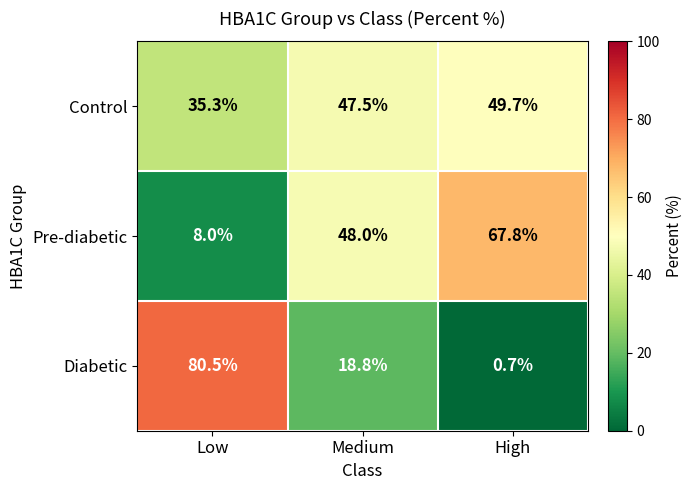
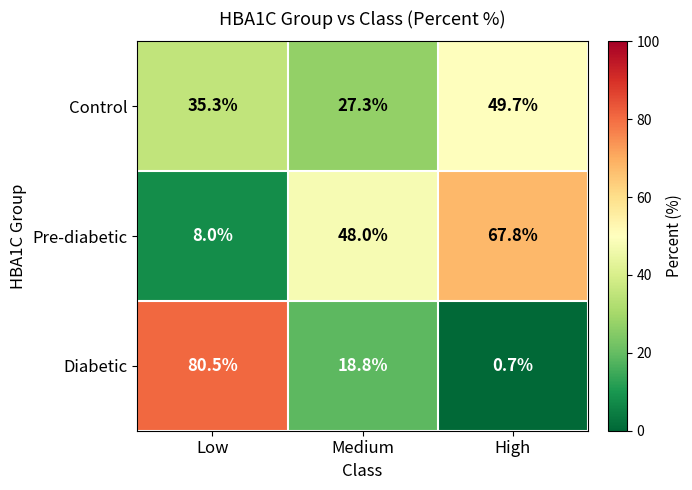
  {
    "Control": {
      "Low": "35.3%",
-     "Medium": "47.5%",
+     "Medium": "27.3%",
      "High": "49.7%"
    },
    "Pre-diabetic": {
      "Low": "8.0%",
      "Medium": "48.0%",
      "High": "67.8%"
    },
    "Diabetic": {
      "Low": "80.5%",
      "Medium": "18.8%",
      "High": "0.7%"
    }
  }
